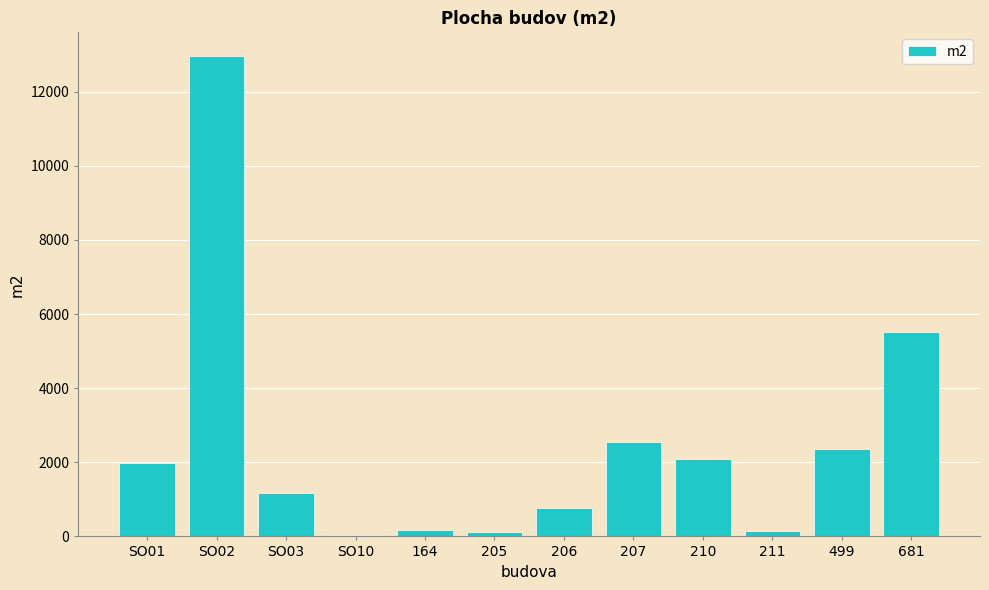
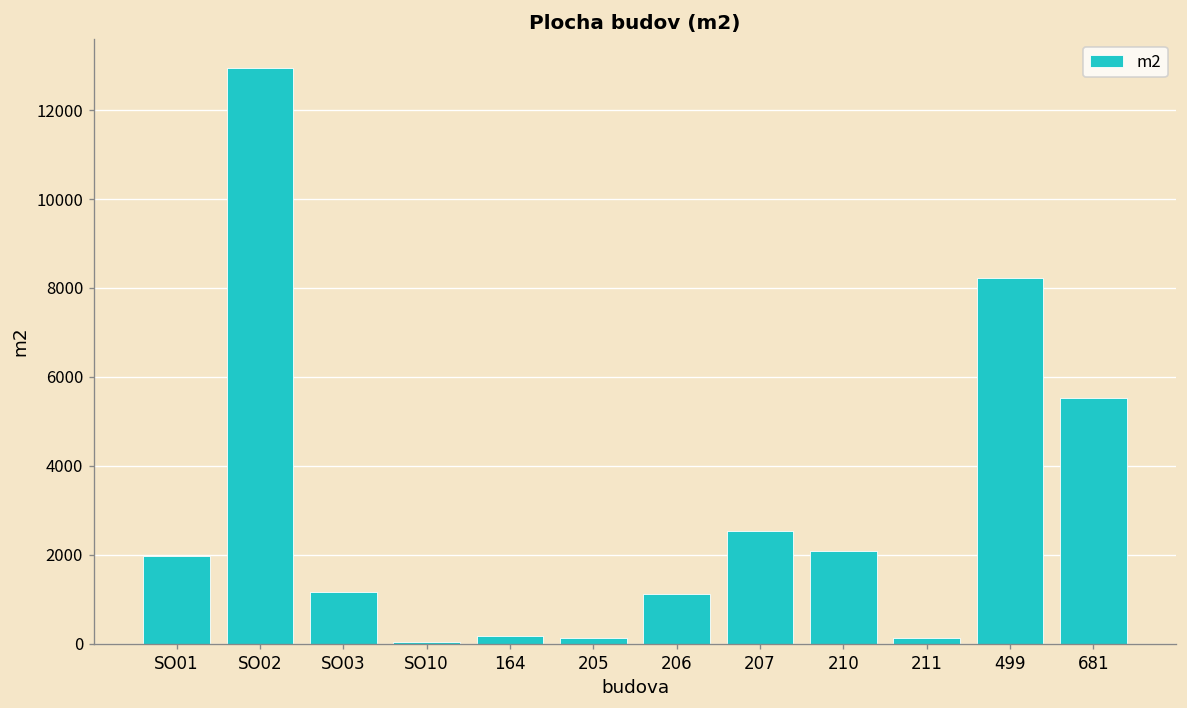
  {
    "SO01": 2000,
    "SO02": 13000,
    "SO03": 1200,
    "164": 200,
    "205": 100,
-   "206": 800,
+   "206": 1100,
    "207": 2500,
    "210": 2100,
    "211": 100,
-   "499": 2400,
+   "499": 8200,
    "681": 5500
  }
